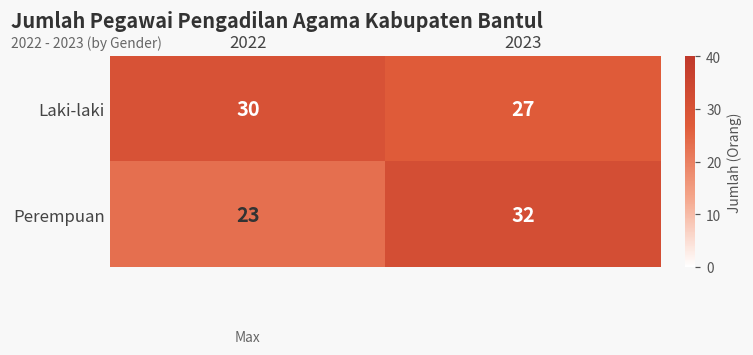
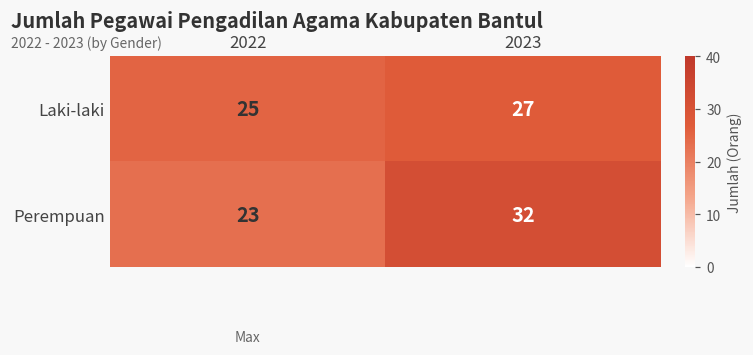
  {
    "Laki-laki": {
-     "2022": 30,
+     "2022": 25,
      "2023": 27
    },
    "Perempuan": {
      "2022": 23,
      "2023": 32
    }
  }
